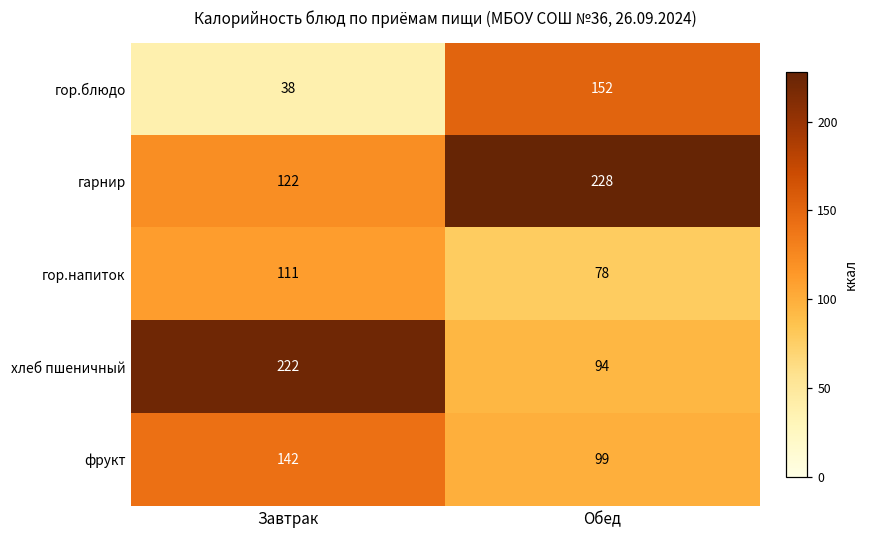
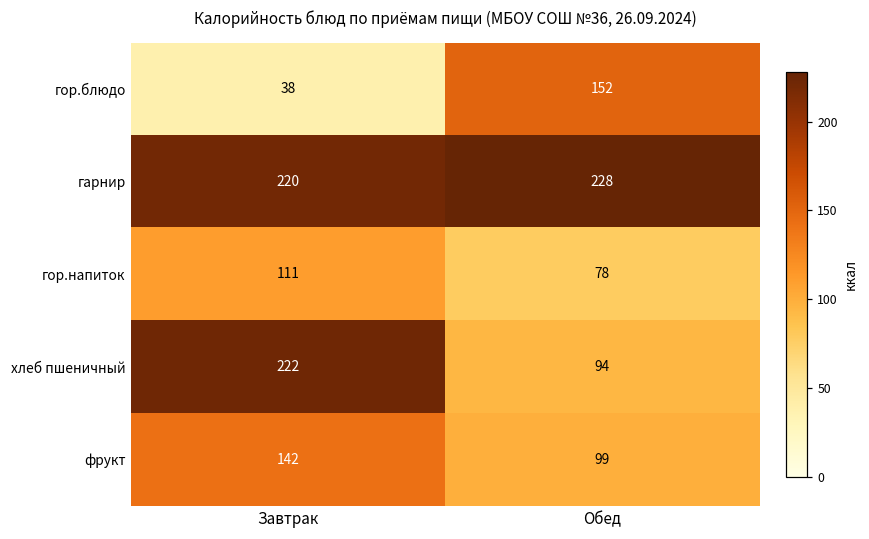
  {
    "гор.блюдо": {
      "Завтрак": 38,
      "Обед": 152
    },
    "гарнир": {
-     "Завтрак": 122,
+     "Завтрак": 220,
      "Обед": 228
    },
    "гор.напиток": {
      "Завтрак": 111,
      "Обед": 78
    },
    "хлеб пшеничный": {
      "Завтрак": 222,
      "Обед": 94
    },
    "фрукт": {
      "Завтрак": 142,
      "Обед": 99
    }
  }
